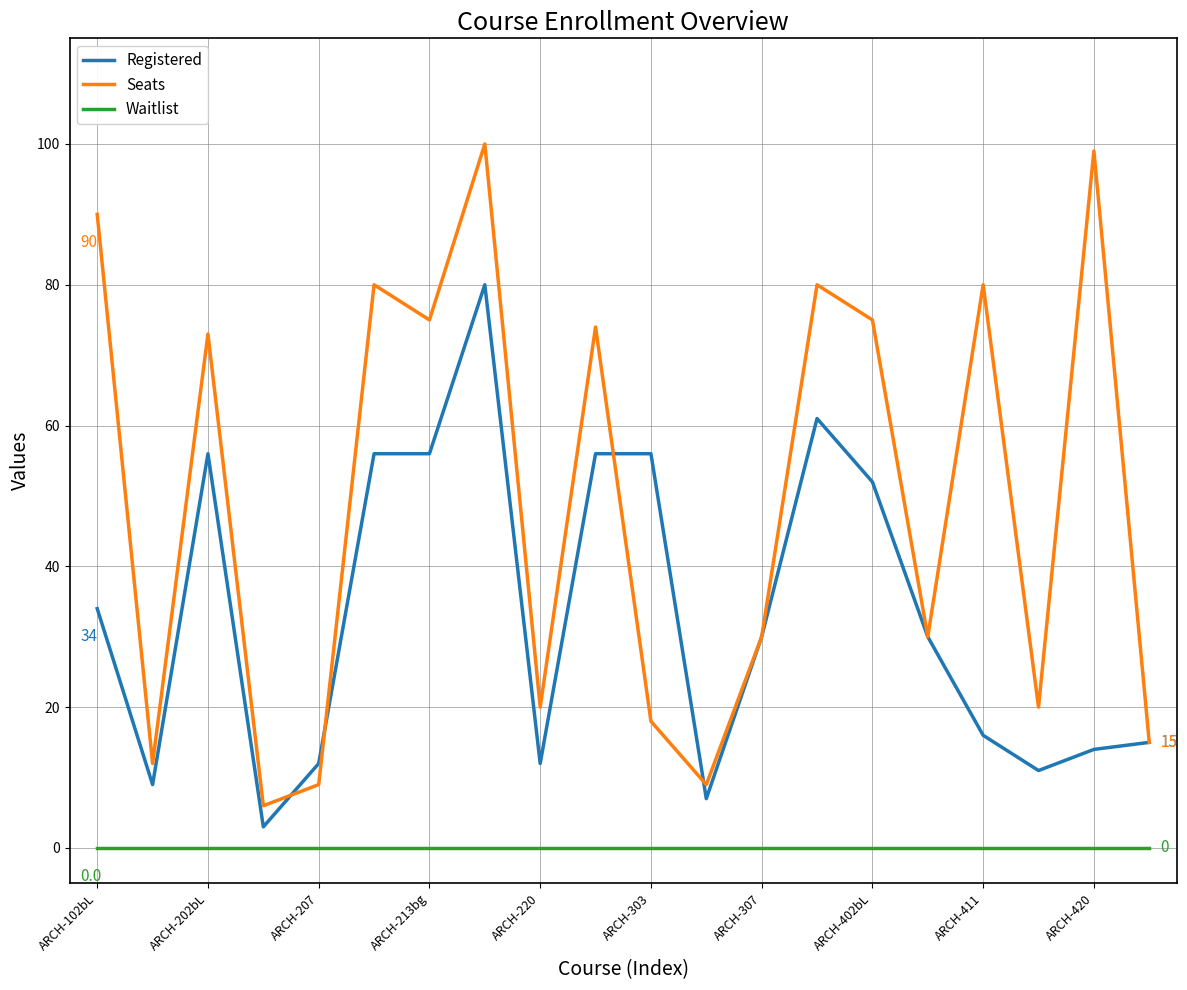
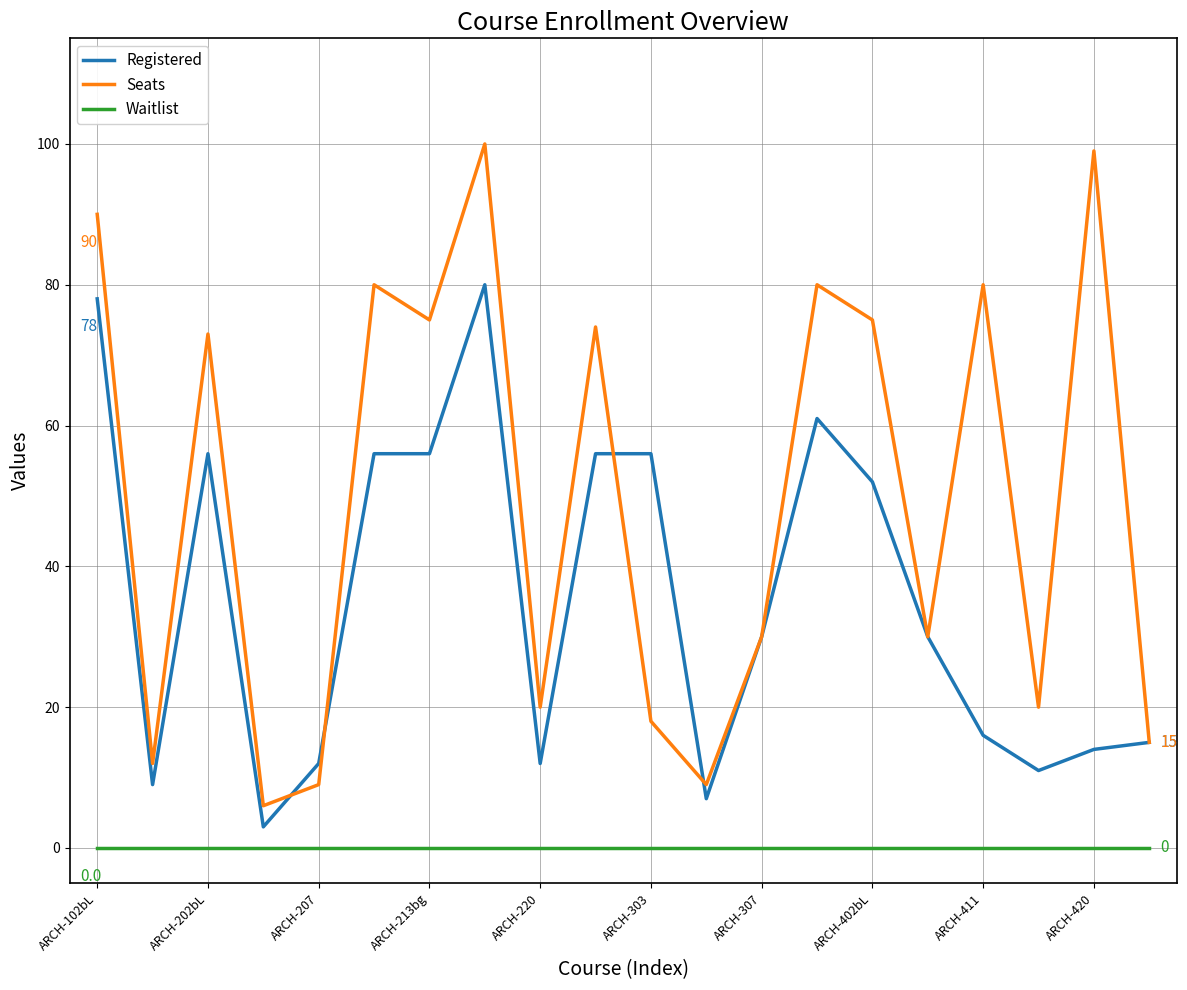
  {
    "Registered": {
-     "ARCH-102bL": 34
+     "ARCH-102bL": 78
    },
    "Seats": {
      "ARCH-102bL": 90
    },
    "Waitlist": {
      "ARCH-102bL": 0.0
    }
  }
